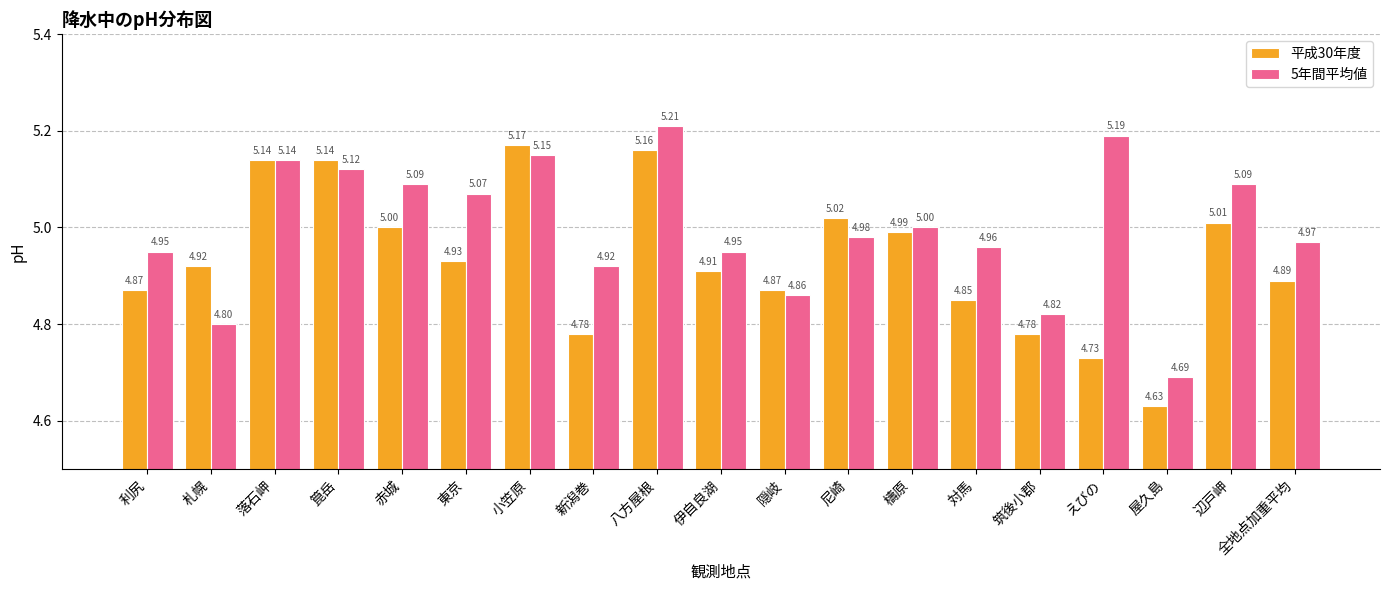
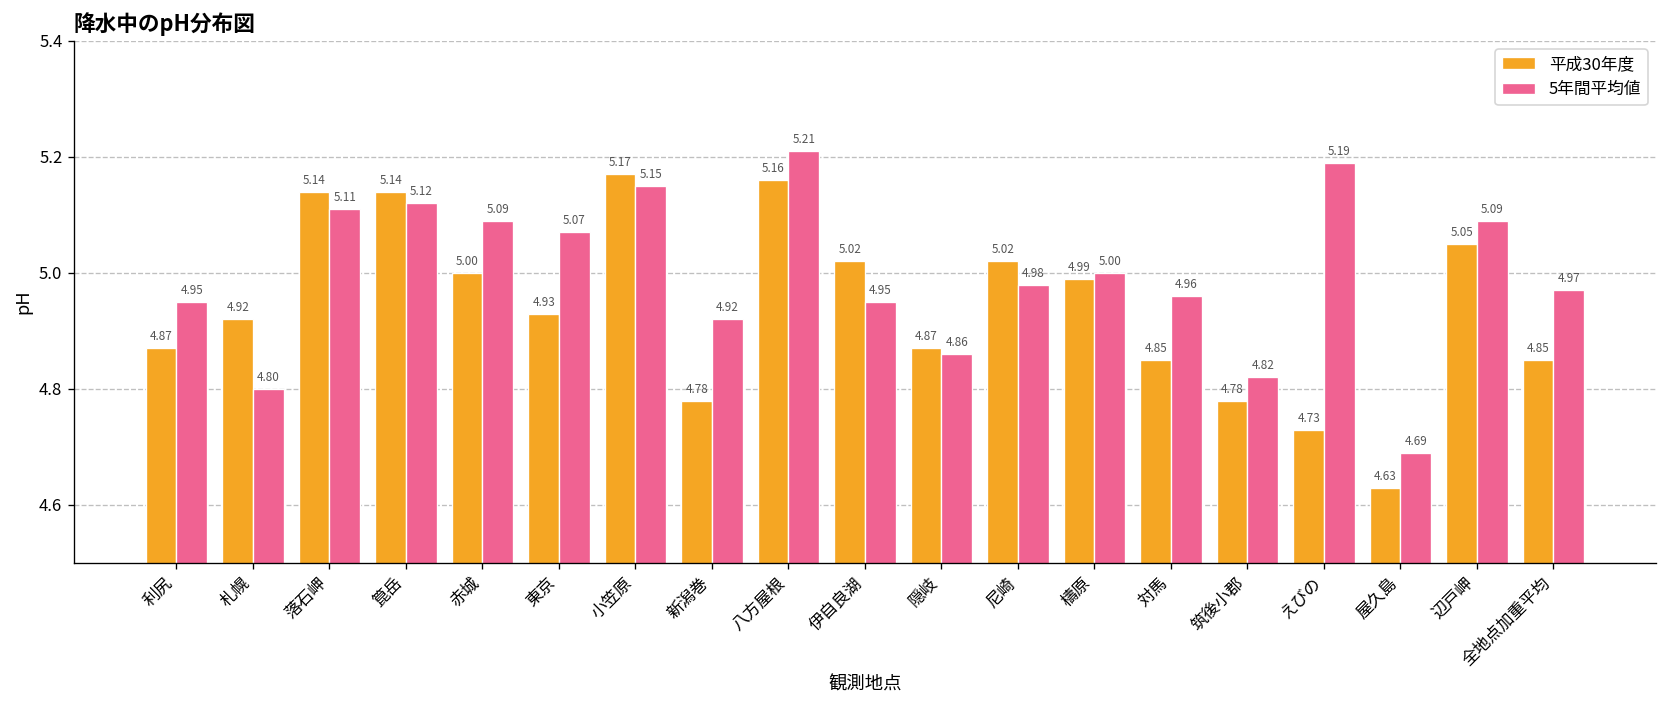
  {
    "平成30年度": {
      "利尻": 4.87,
      "札幌": 4.92,
      "落石岬": 5.14,
      "箟岳": 5.14,
      "赤城": 5.00,
      "東京": 4.93,
      "小笠原": 5.17,
      "新潟巻": 4.78,
      "八方屋根": 5.16,
-     "伊自良湖": 4.91,
+     "伊自良湖": 5.02,
      "隠岐": 4.87,
      "尼崎": 5.02,
      "檮原": 4.99,
      "対馬": 4.85,
      "筑後小郡": 4.78,
      "えびの": 4.73,
      "屋久島": 4.63,
-     "辺戸岬": 5.01,
-     "全地点加重平均": 4.89
+     "辺戸岬": 5.05,
+     "全地点加重平均": 4.85
    },
    "5年間平均値": {
      "利尻": 4.95,
      "札幌": 4.80,
-     "落石岬": 5.14,
+     "落石岬": 5.11,
      "箟岳": 5.12,
      "赤城": 5.09,
      "東京": 5.07,
      "小笠原": 5.15,
      "新潟巻": 4.92,
      "八方屋根": 5.21,
      "伊自良湖": 4.95,
      "隠岐": 4.86,
      "尼崎": 4.98,
      "檮原": 5.00,
      "対馬": 4.96,
      "筑後小郡": 4.82,
      "えびの": 5.19,
      "屋久島": 4.69,
      "辺戸岬": 5.09,
      "全地点加重平均": 4.97
    }
  }
